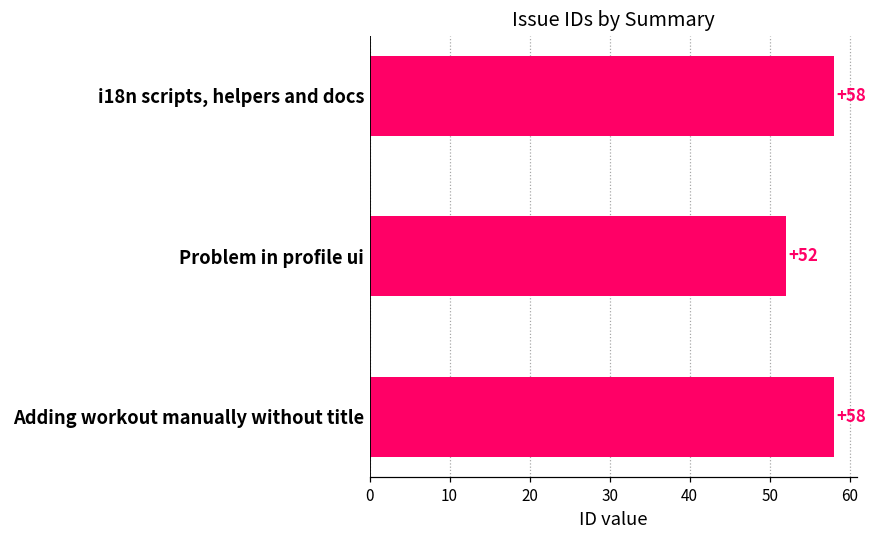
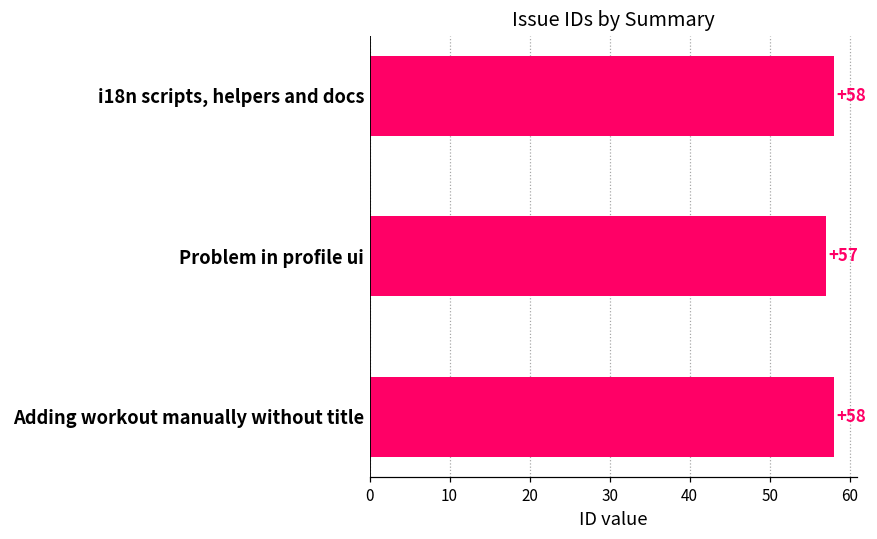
  {
    "i18n scripts, helpers and docs": "+58",
-   "Problem in profile ui": "+52",
+   "Problem in profile ui": "+57",
    "Adding workout manually without title": "+58"
  }
